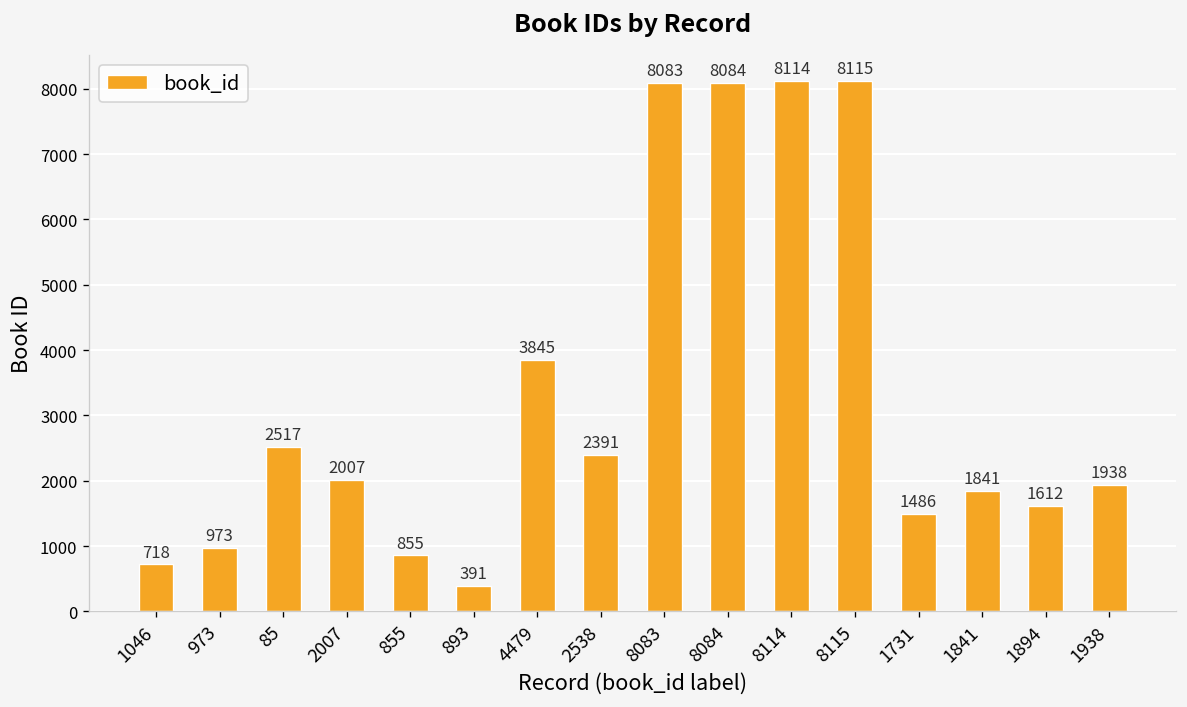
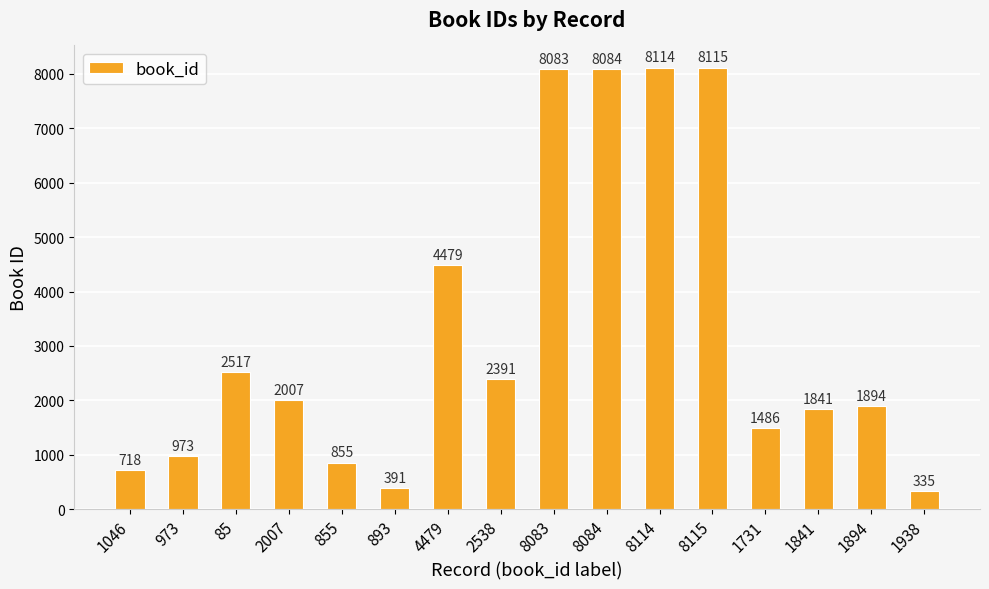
  {
    "1046": 718,
    "973": 973,
    "85": 2517,
    "2007": 2007,
    "855": 855,
    "893": 391,
-   "4479": 3845,
+   "4479": 4479,
    "2538": 2391,
    "8083": 8083,
    "8084": 8084,
    "8114": 8114,
    "8115": 8115,
    "1731": 1486,
    "1841": 1841,
-   "1894": 1612,
-   "1938": 1938
+   "1894": 1894,
+   "1938": 335
  }
